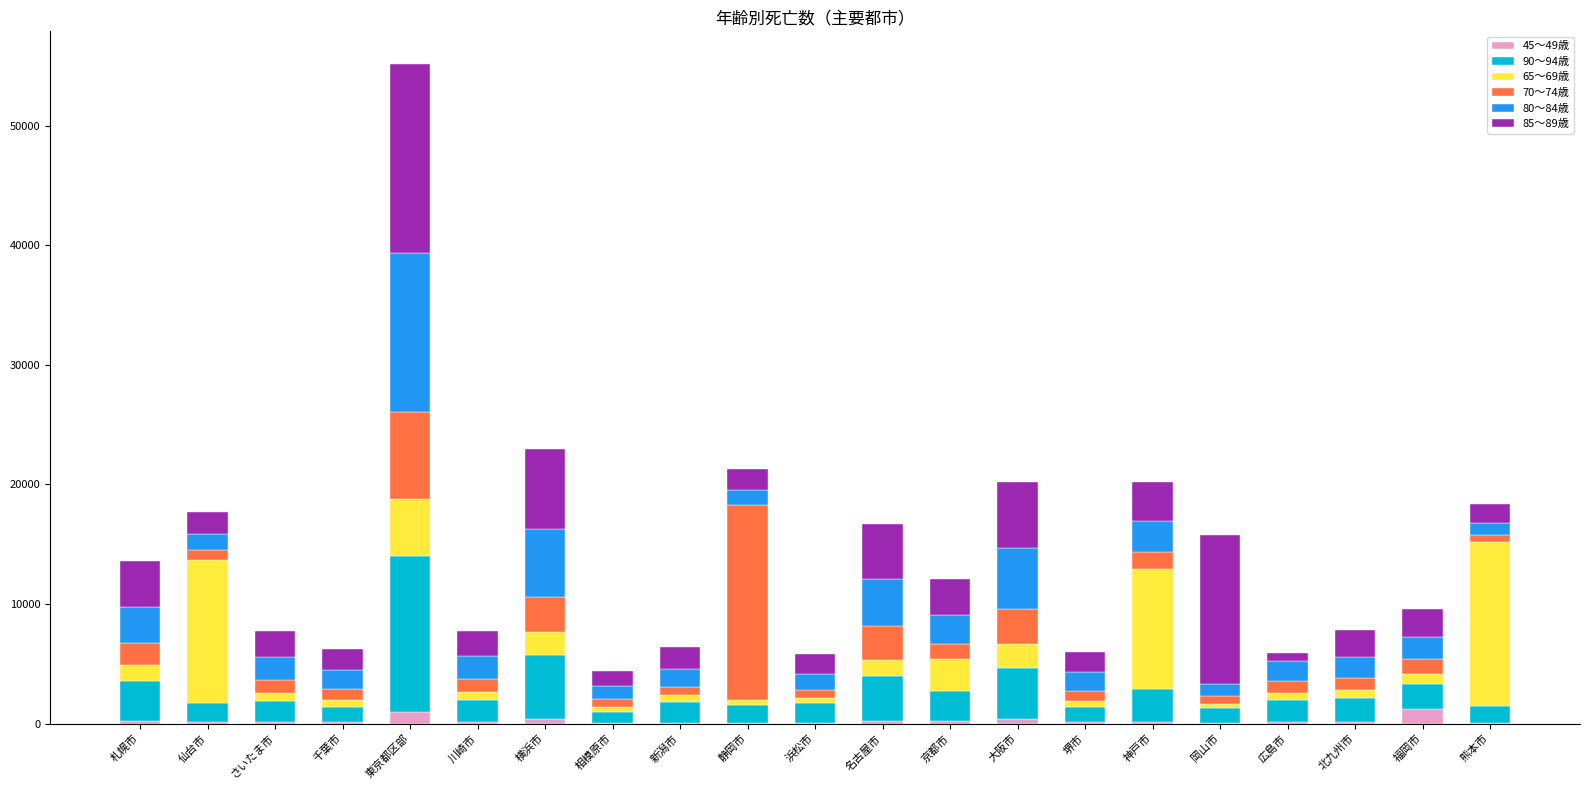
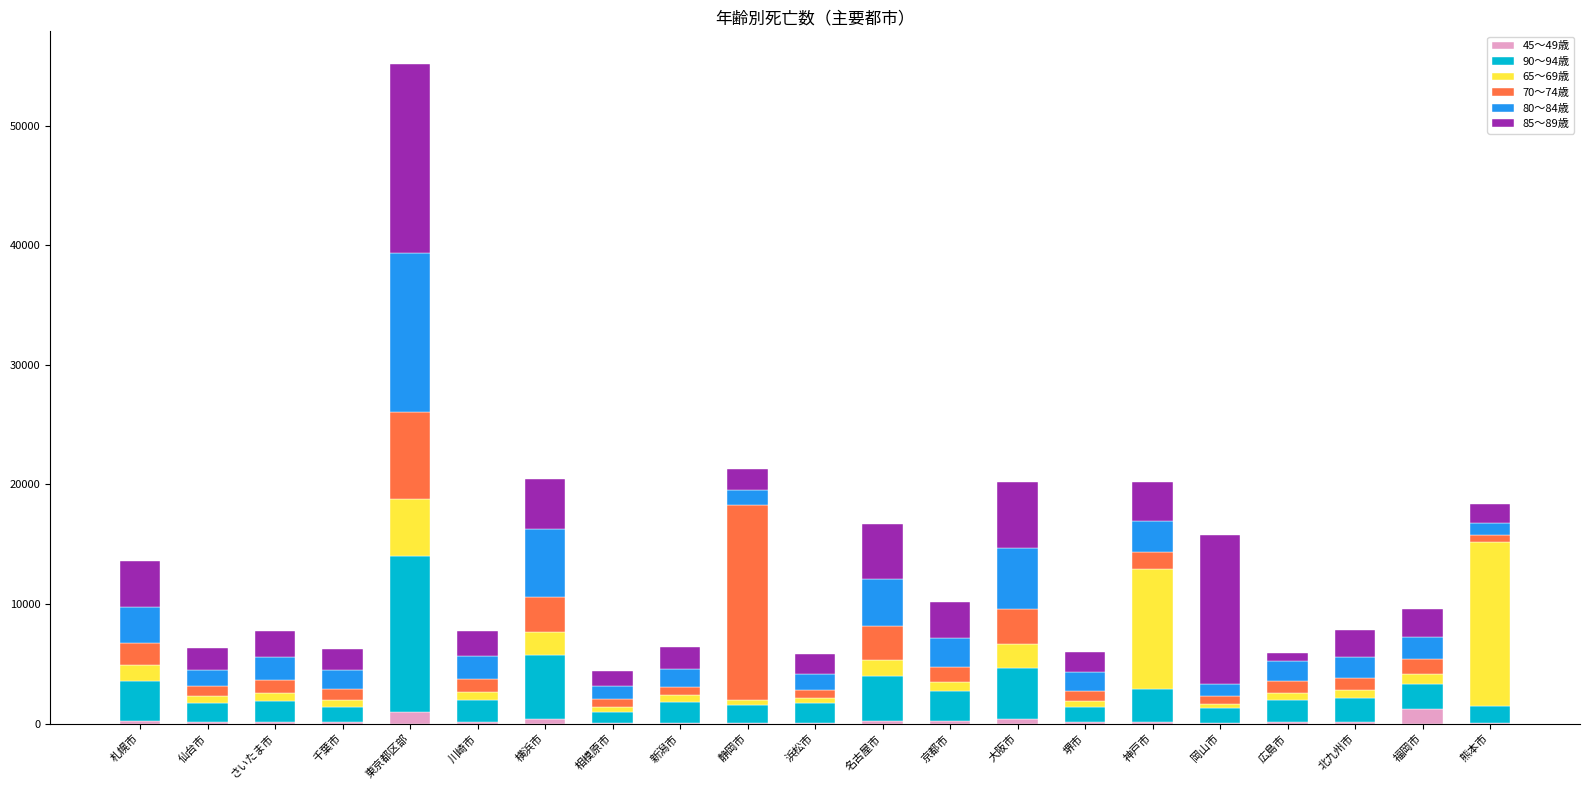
  {
    "45～49歳": {
      "東京都区部": 1000,
      "横浜市": 400,
      "名古屋市": 300,
      "大阪市": 400,
      "福岡市": 1200
    },
    "65～69歳": {
      "札幌市": 1400,
-     "仙台市": 11900,
+     "仙台市": 600,
      "さいたま市": 700,
      "千葉市": 600,
      "東京都区部": 4800,
      "川崎市": 700,
      "横浜市": 1900,
      "相模原市": 400,
      "新潟市": 500,
      "静岡市": 400,
      "浜松市": 400,
      "名古屋市": 1300,
-     "京都市": 2700,
+     "京都市": 800,
      "大阪市": 2000,
      "堺市": 500,
      "神戸市": 10000,
      "岡山市": 400,
      "広島市": 600,
      "北九州市": 700,
      "福岡市": 900,
      "熊本市": 13700
    },
    "70～74歳": {
      "札幌市": 1800,
      "仙台市": 800,
      "さいたま市": 1000,
      "千葉市": 900,
      "東京都区部": 7200,
      "川崎市": 1100,
      "横浜市": 3000,
      "相模原市": 700,
      "新潟市": 700,
      "静岡市": 16300,
      "浜松市": 700,
      "名古屋市": 2800,
      "京都市": 1300,
      "大阪市": 3000,
      "堺市": 900,
      "神戸市": 1400,
      "岡山市": 600,
      "広島市": 1000,
      "北九州市": 900,
      "福岡市": 1200,
      "熊本市": 600
    },
    "85～89歳": {
      "札幌市": 3900,
      "仙台市": 1800,
      "さいたま市": 2100,
      "千葉市": 1700,
      "東京都区部": 15800,
      "川崎市": 2100,
-     "横浜市": 6700,
+     "横浜市": 4100,
      "相模原市": 1200,
      "新潟市": 1900,
      "静岡市": 1700,
      "浜松市": 1700,
      "名古屋市": 4600,
      "京都市": 3100,
      "大阪市": 5500,
      "堺市": 1700,
      "神戸市": 3200,
      "岡山市": 12400,
      "広島市": 600,
      "北九州市": 2300,
      "福岡市": 2300,
      "熊本市": 1500
    }
  }
